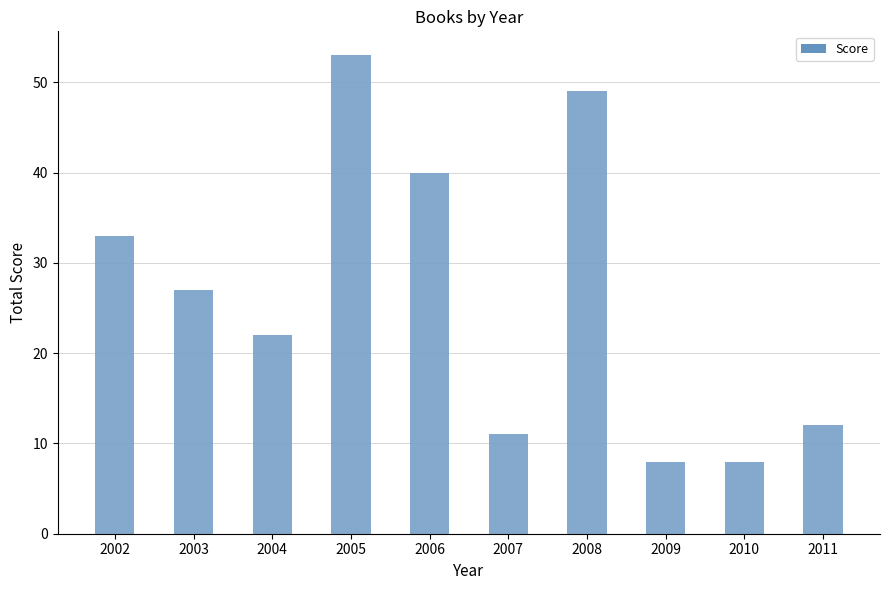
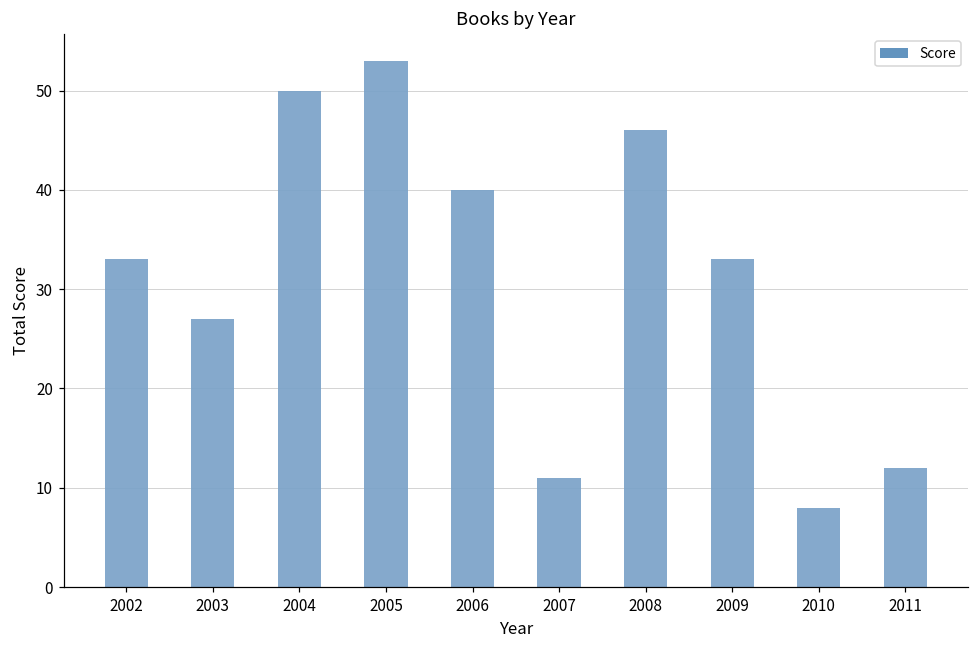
  {
    "2002": 33,
    "2003": 27,
-   "2004": 22,
+   "2004": 50,
    "2005": 53,
    "2006": 40,
    "2007": 11,
-   "2008": 49,
-   "2009": 8,
+   "2008": 46,
+   "2009": 33,
    "2010": 8,
    "2011": 12
  }
